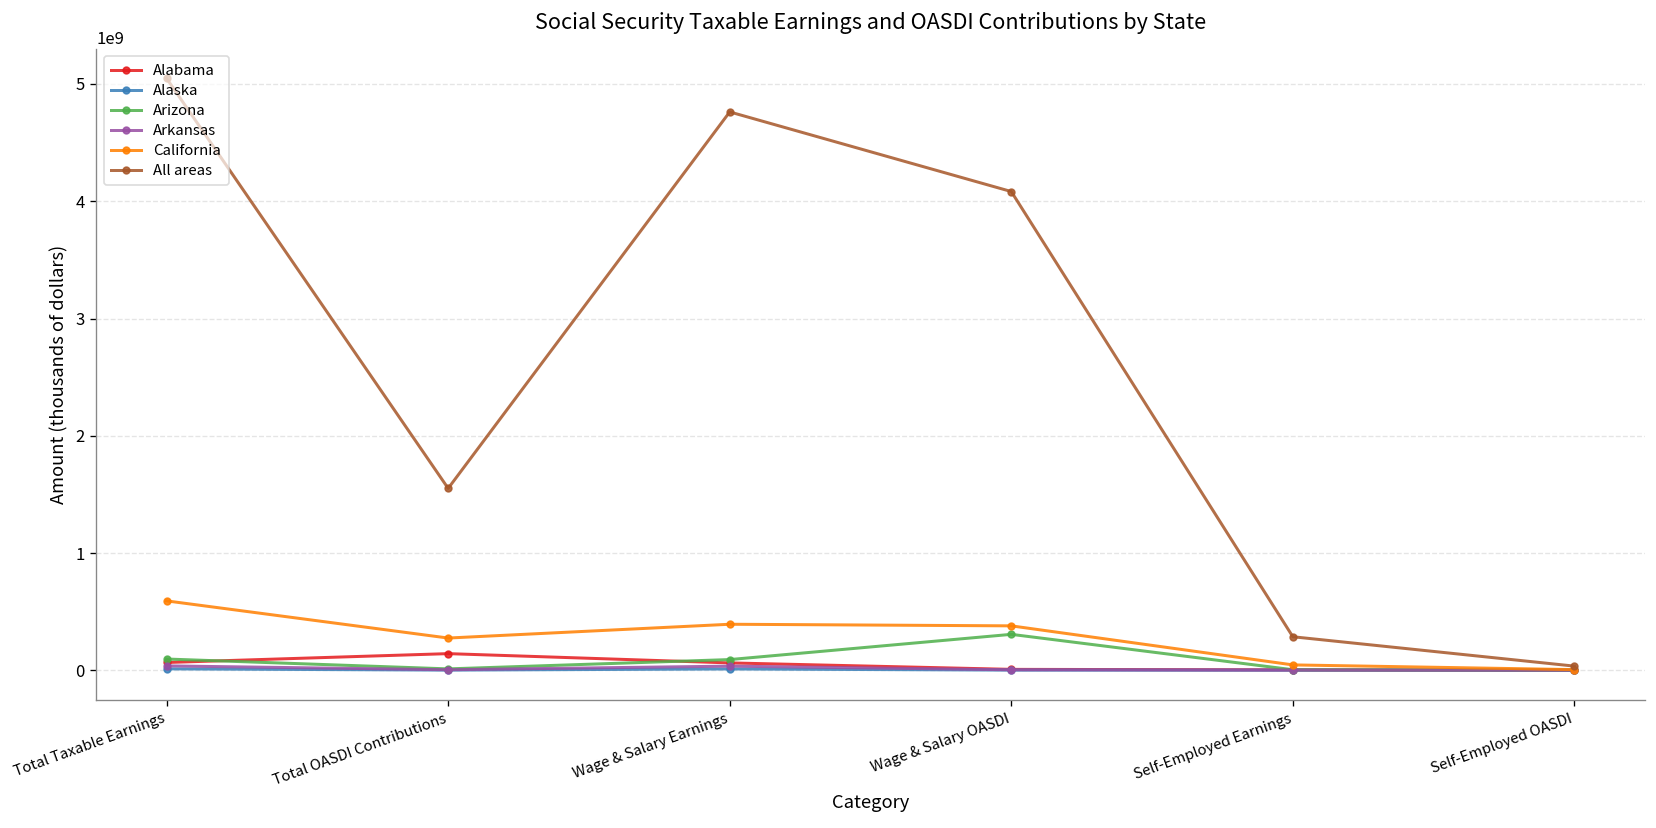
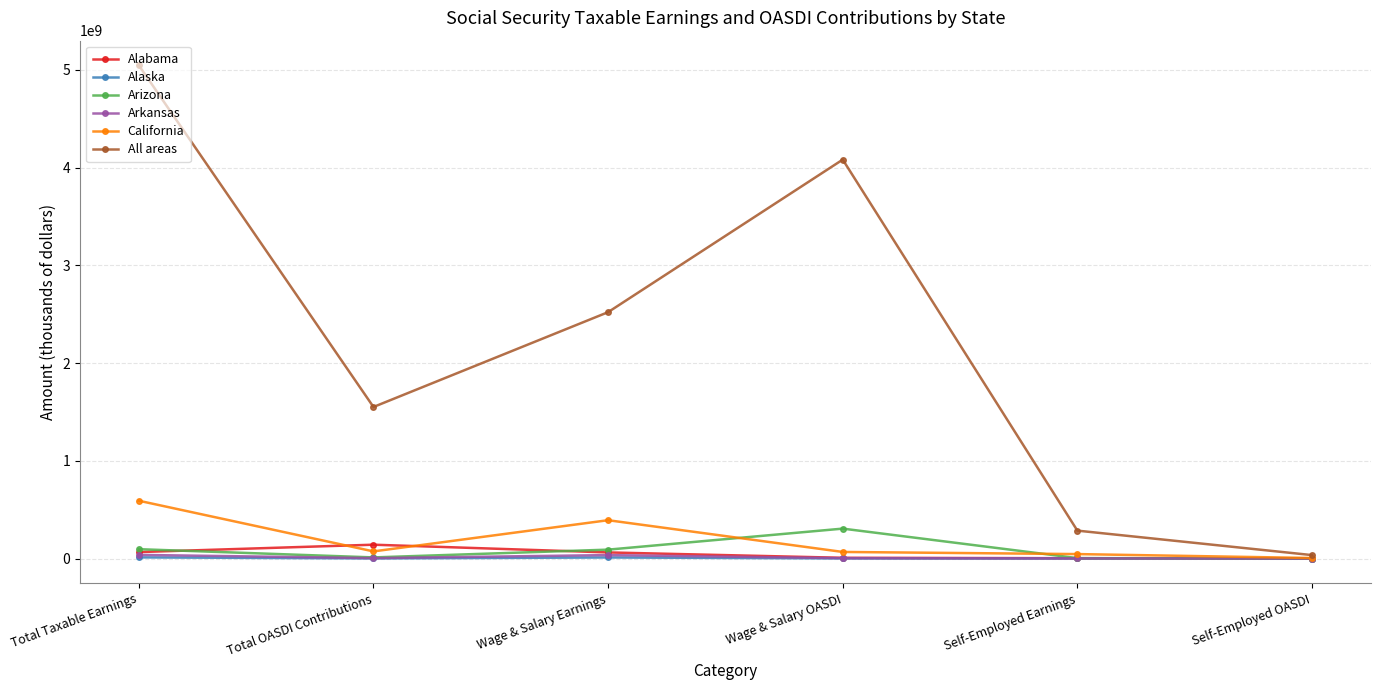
  {
    "Alabama": {
      "Total Taxable Earnings": 100000000,
      "Total OASDI Contributions": 100000000,
      "Wage & Salary Earnings": 100000000
    },
    "Arizona": {
      "Total Taxable Earnings": 100000000,
      "Wage & Salary Earnings": 100000000,
      "Wage & Salary OASDI": 300000000
    },
    "California": {
      "Total Taxable Earnings": 600000000,
-     "Total OASDI Contributions": 300000000,
+     "Total OASDI Contributions": 100000000,
      "Wage & Salary Earnings": 400000000,
-     "Wage & Salary OASDI": 400000000,
+     "Wage & Salary OASDI": 100000000,
      "Self-Employed Earnings": 0
    },
    "All areas": {
      "Total OASDI Contributions": 1600000000,
-     "Wage & Salary Earnings": 4800000000,
+     "Wage & Salary Earnings": 2500000000,
      "Wage & Salary OASDI": 4100000000,
      "Self-Employed Earnings": 300000000,
      "Self-Employed OASDI": 0
    }
  }
